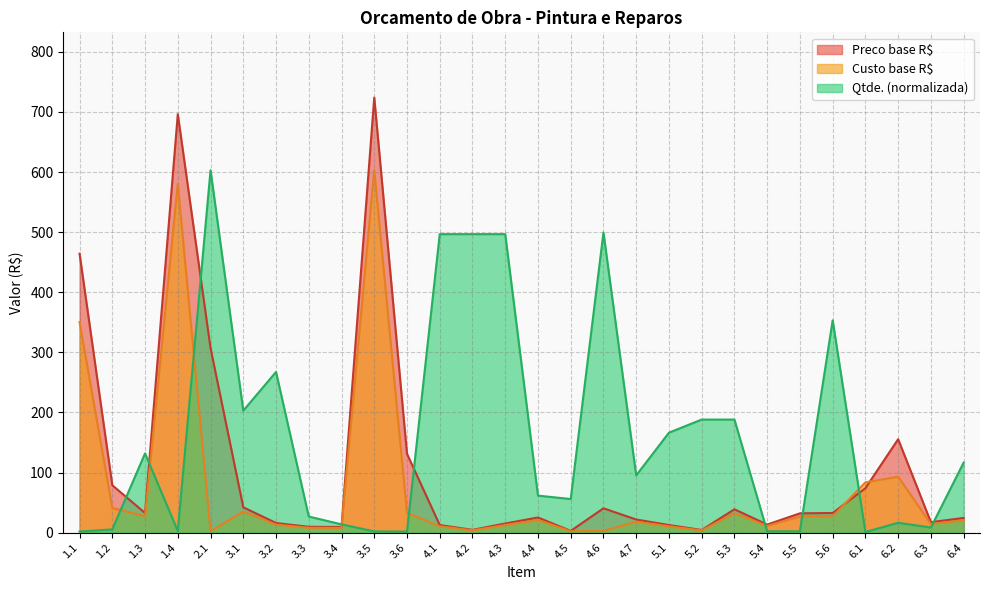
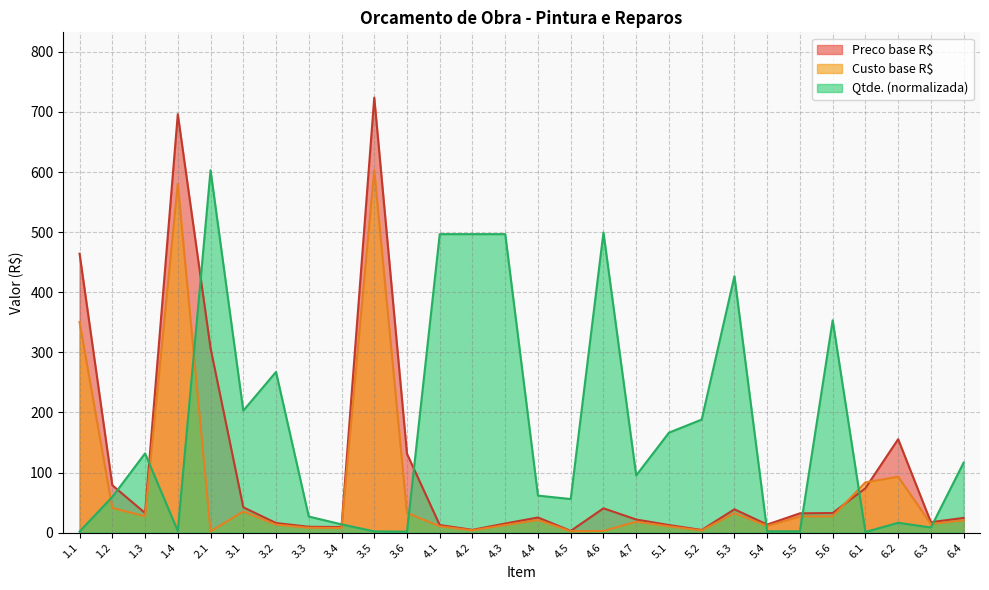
  {
    "Preco base R$": {
      "1.1": 460,
      "1.2": 80,
      "1.3": 30,
      "1.4": 700,
      "2.1": 310,
      "3.1": 40,
      "3.5": 720,
      "3.6": 130,
      "4.6": 40,
      "5.3": 40,
      "5.5": 30,
      "5.6": 30,
      "6.1": 70,
      "6.2": 160
    },
    "Custo base R$": {
      "1.1": 350,
      "1.2": 40,
      "1.3": 30,
      "1.4": 580,
      "2.1": 0,
      "3.1": 40,
      "3.5": 600,
      "3.6": 30,
      "4.6": 0,
      "5.3": 30,
      "5.5": 30,
      "5.6": 30,
      "6.1": 80,
      "6.2": 90
    },
    "Qtde. (normalizada)": {
      "1.1": 0,
-     "1.2": 10,
+     "1.2": 60,
      "1.3": 130,
      "1.4": 0,
      "2.1": 600,
      "3.1": 200,
      "3.2": 270,
      "3.3": 30,
      "3.4": 10,
      "3.5": 0,
      "3.6": 0,
      "4.1": 500,
      "4.2": 500,
      "4.3": 500,
      "4.4": 60,
      "4.5": 60,
      "4.6": 500,
      "4.7": 100,
      "5.1": 170,
      "5.2": 190,
-     "5.3": 190,
+     "5.3": 430,
      "5.4": 0,
      "5.5": 0,
      "5.6": 350,
      "6.1": 0,
      "6.2": 20,
      "6.3": 10,
      "6.4": 120
    }
  }
